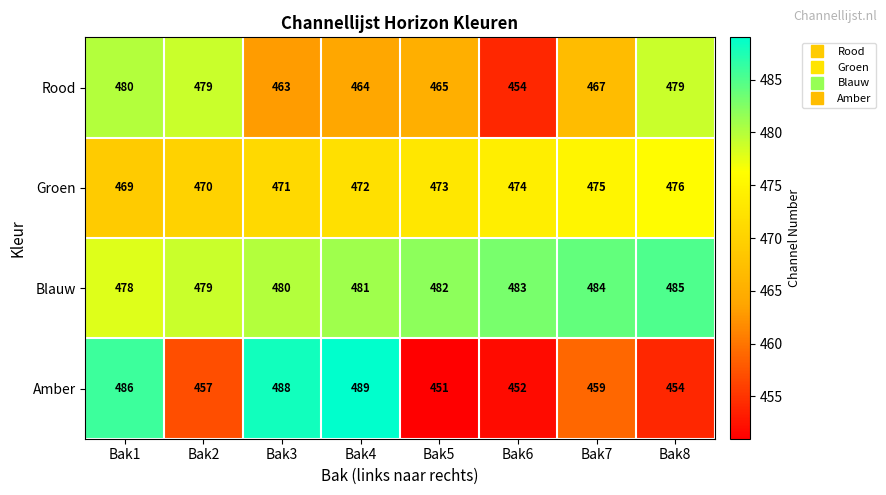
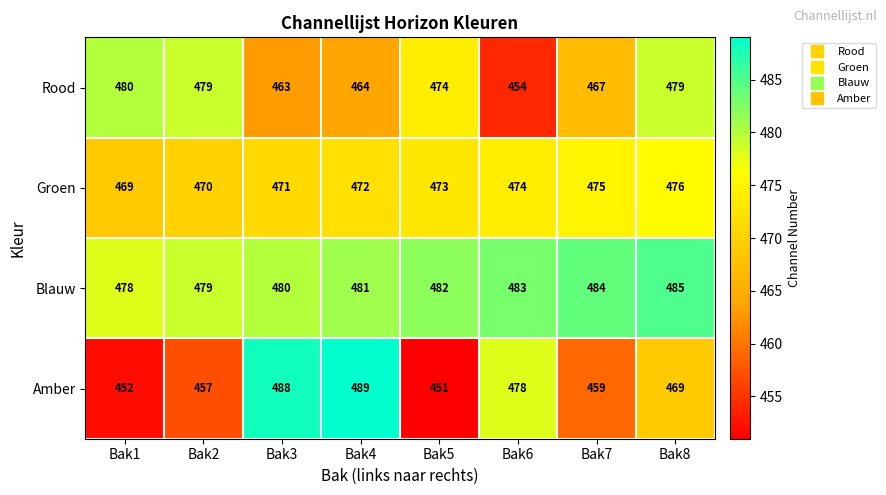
  {
    "Rood": {
      "Bak1": 480,
      "Bak2": 479,
      "Bak3": 463,
      "Bak4": 464,
-     "Bak5": 465,
+     "Bak5": 474,
      "Bak6": 454,
      "Bak7": 467,
      "Bak8": 479
    },
    "Groen": {
      "Bak1": 469,
      "Bak2": 470,
      "Bak3": 471,
      "Bak4": 472,
      "Bak5": 473,
      "Bak6": 474,
      "Bak7": 475,
      "Bak8": 476
    },
    "Blauw": {
      "Bak1": 478,
      "Bak2": 479,
      "Bak3": 480,
      "Bak4": 481,
      "Bak5": 482,
      "Bak6": 483,
      "Bak7": 484,
      "Bak8": 485
    },
    "Amber": {
-     "Bak1": 486,
+     "Bak1": 452,
      "Bak2": 457,
      "Bak3": 488,
      "Bak4": 489,
      "Bak5": 451,
-     "Bak6": 452,
+     "Bak6": 478,
      "Bak7": 459,
-     "Bak8": 454
+     "Bak8": 469
    }
  }
